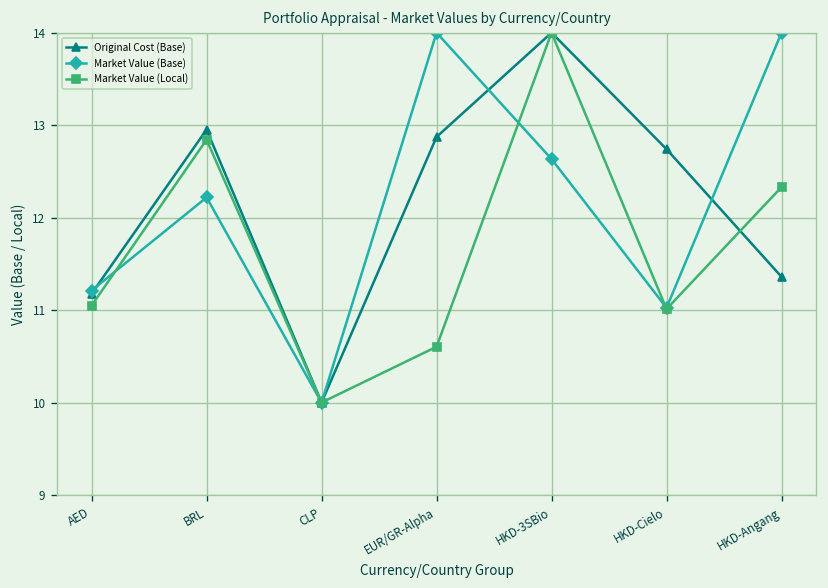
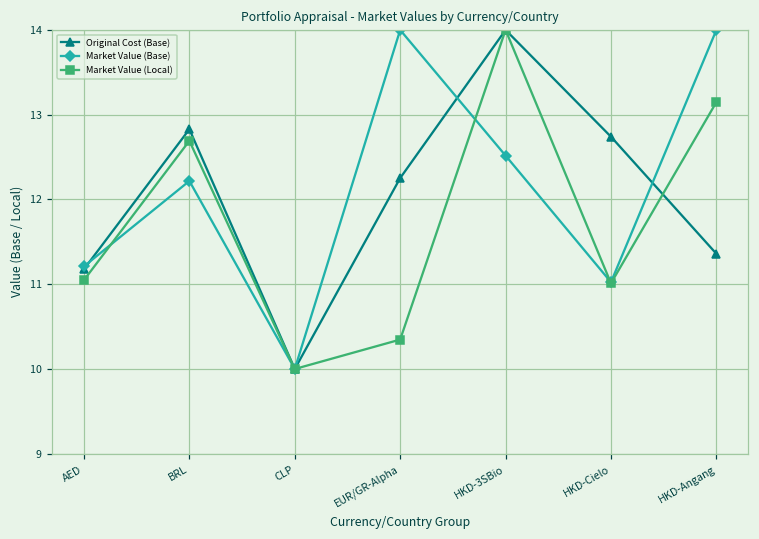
  {
    "Original Cost (Base)": {
      "AED": 11.2,
-     "BRL": 13.0,
-     "EUR/GR-Alpha": 12.9,
+     "BRL": 12.8,
+     "EUR/GR-Alpha": 12.3,
      "HKD-Cielo": 12.7,
      "HKD-Angang": 11.4
    },
    "Market Value (Base)": {
      "AED": 11.2,
      "BRL": 12.2,
      "EUR/GR-Alpha": 14.0,
-     "HKD-3SBio": 12.6,
+     "HKD-3SBio": 12.5,
      "HKD-Angang": 14.0
    },
    "Market Value (Local)": {
      "AED": 11.0,
-     "BRL": 12.8,
-     "EUR/GR-Alpha": 10.6,
-     "HKD-Angang": 12.3
+     "BRL": 12.7,
+     "EUR/GR-Alpha": 10.3,
+     "HKD-Angang": 13.1
    }
  }
